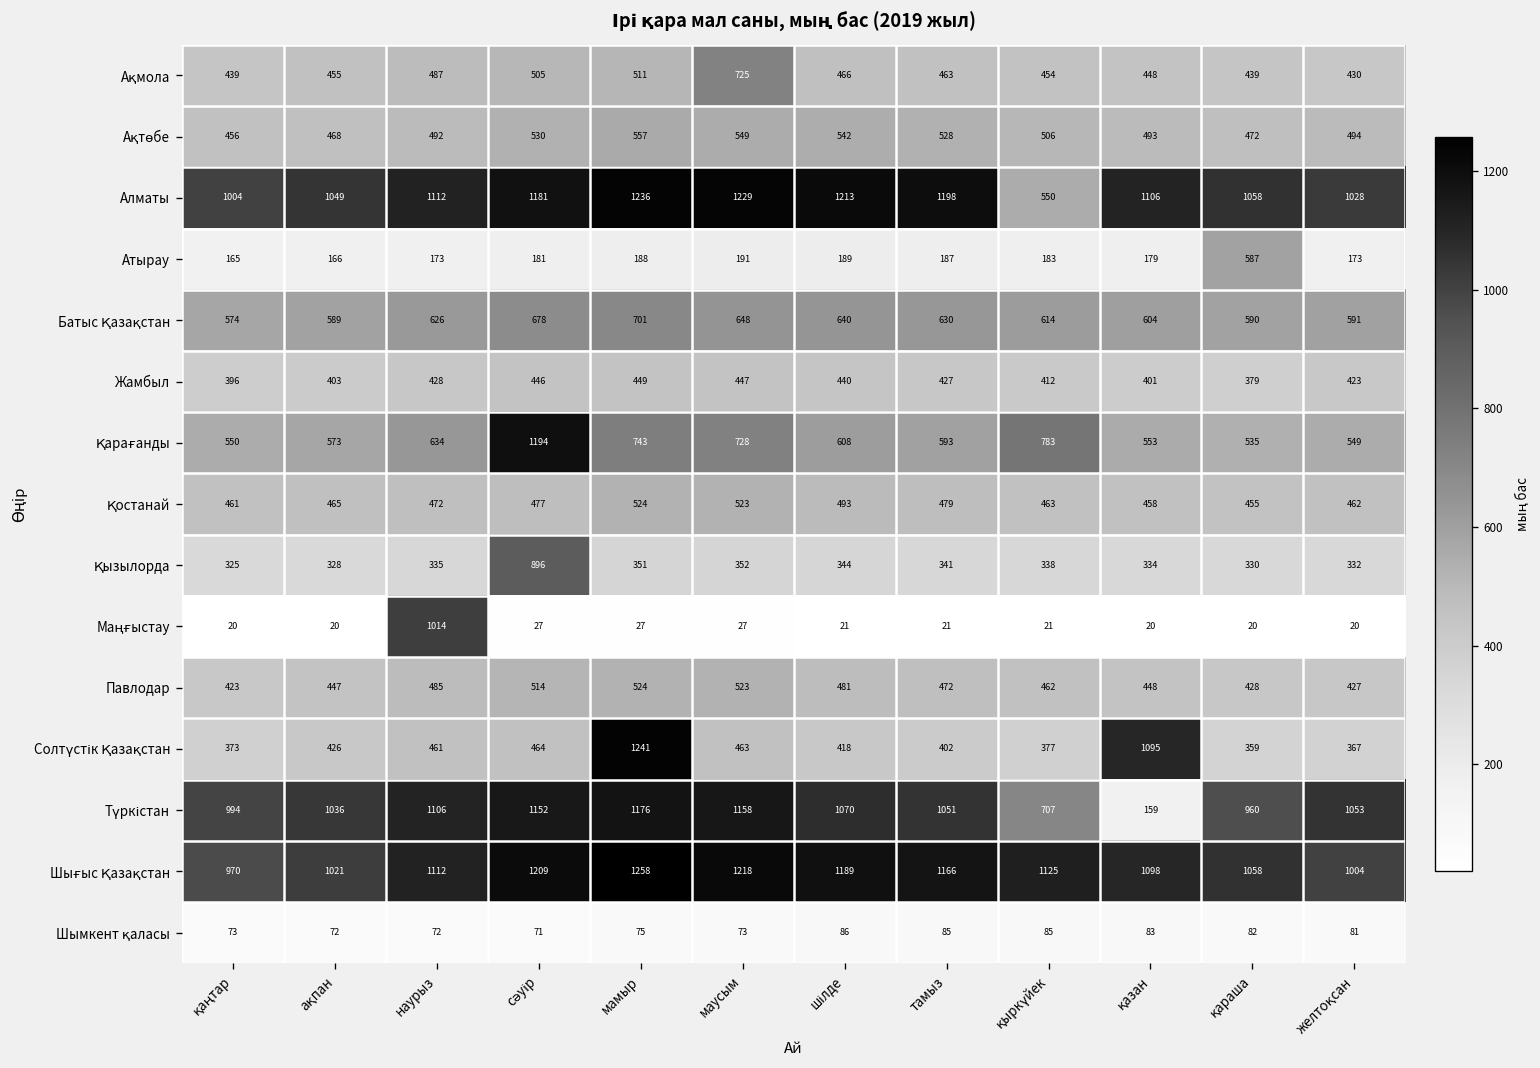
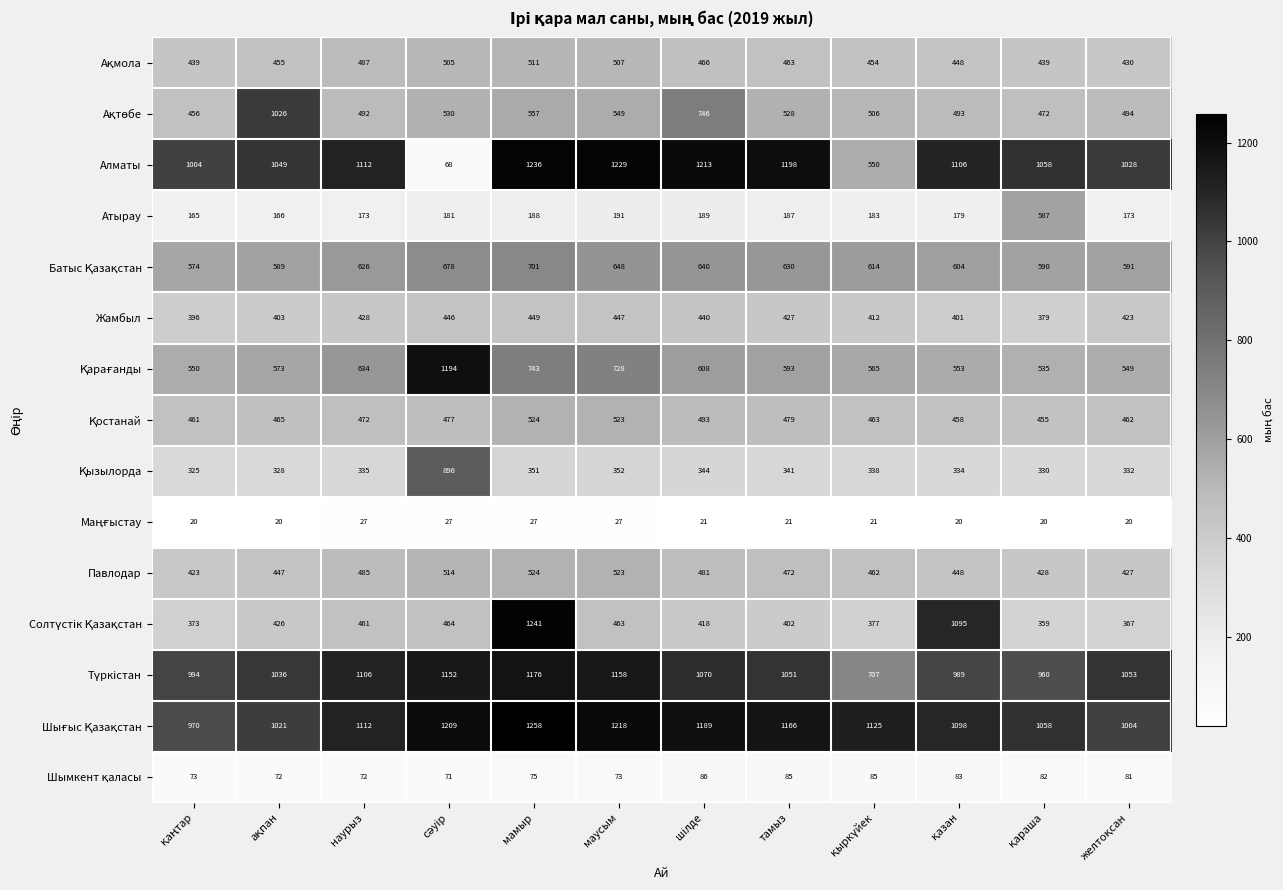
  {
    "Ақмола": {
      "қаңтар": 439,
      "ақпан": 455,
      "наурыз": 487,
      "сәуір": 505,
      "мамыр": 511,
-     "маусым": 725,
+     "маусым": 507,
      "шілде": 466,
      "тамыз": 463,
      "қыркүйек": 454,
      "қазан": 448,
      "қараша": 439,
      "желтоқсан": 430
    },
    "Ақтөбе": {
      "қаңтар": 456,
-     "ақпан": 468,
+     "ақпан": 1026,
      "наурыз": 492,
      "сәуір": 530,
      "мамыр": 557,
      "маусым": 549,
-     "шілде": 542,
+     "шілде": 746,
      "тамыз": 528,
      "қыркүйек": 506,
      "қазан": 493,
      "қараша": 472,
      "желтоқсан": 494
    },
    "Алматы": {
      "қаңтар": 1004,
      "ақпан": 1049,
      "наурыз": 1112,
-     "сәуір": 1181,
+     "сәуір": 68,
      "мамыр": 1236,
      "маусым": 1229,
      "шілде": 1213,
      "тамыз": 1198,
      "қыркүйек": 550,
      "қазан": 1106,
      "қараша": 1058,
      "желтоқсан": 1028
    },
    "Атырау": {
      "қаңтар": 165,
      "ақпан": 166,
      "наурыз": 173,
      "сәуір": 181,
      "мамыр": 188,
      "маусым": 191,
      "шілде": 189,
      "тамыз": 187,
      "қыркүйек": 183,
      "қазан": 179,
      "қараша": 587,
      "желтоқсан": 173
    },
    "Батыс Қазақстан": {
      "қаңтар": 574,
      "ақпан": 589,
      "наурыз": 626,
      "сәуір": 678,
      "мамыр": 701,
      "маусым": 648,
      "шілде": 640,
      "тамыз": 630,
      "қыркүйек": 614,
      "қазан": 604,
      "қараша": 590,
      "желтоқсан": 591
    },
    "Жамбыл": {
      "қаңтар": 396,
      "ақпан": 403,
      "наурыз": 428,
      "сәуір": 446,
      "мамыр": 449,
      "маусым": 447,
      "шілде": 440,
      "тамыз": 427,
      "қыркүйек": 412,
      "қазан": 401,
      "қараша": 379,
      "желтоқсан": 423
    },
    "Қарағанды": {
      "қаңтар": 550,
      "ақпан": 573,
      "наурыз": 634,
      "сәуір": 1194,
      "мамыр": 743,
      "маусым": 728,
      "шілде": 608,
      "тамыз": 593,
-     "қыркүйек": 783,
+     "қыркүйек": 565,
      "қазан": 553,
      "қараша": 535,
      "желтоқсан": 549
    },
    "Қостанай": {
      "қаңтар": 461,
      "ақпан": 465,
      "наурыз": 472,
      "сәуір": 477,
      "мамыр": 524,
      "маусым": 523,
      "шілде": 493,
      "тамыз": 479,
      "қыркүйек": 463,
      "қазан": 458,
      "қараша": 455,
      "желтоқсан": 462
    },
    "Қызылорда": {
      "қаңтар": 325,
      "ақпан": 328,
      "наурыз": 335,
      "сәуір": 896,
      "мамыр": 351,
      "маусым": 352,
      "шілде": 344,
      "тамыз": 341,
      "қыркүйек": 338,
      "қазан": 334,
      "қараша": 330,
      "желтоқсан": 332
    },
    "Маңғыстау": {
      "қаңтар": 20,
      "ақпан": 20,
-     "наурыз": 1014,
+     "наурыз": 27,
      "сәуір": 27,
      "мамыр": 27,
      "маусым": 27,
      "шілде": 21,
      "тамыз": 21,
      "қыркүйек": 21,
      "қазан": 20,
      "қараша": 20,
      "желтоқсан": 20
    },
    "Павлодар": {
      "қаңтар": 423,
      "ақпан": 447,
      "наурыз": 485,
      "сәуір": 514,
      "мамыр": 524,
      "маусым": 523,
      "шілде": 481,
      "тамыз": 472,
      "қыркүйек": 462,
      "қазан": 448,
      "қараша": 428,
      "желтоқсан": 427
    },
    "Солтүстік Қазақстан": {
      "қаңтар": 373,
      "ақпан": 426,
      "наурыз": 461,
      "сәуір": 464,
      "мамыр": 1241,
      "маусым": 463,
      "шілде": 418,
      "тамыз": 402,
      "қыркүйек": 377,
      "қазан": 1095,
      "қараша": 359,
      "желтоқсан": 367
    },
    "Түркістан": {
      "қаңтар": 994,
      "ақпан": 1036,
      "наурыз": 1106,
      "сәуір": 1152,
      "мамыр": 1176,
      "маусым": 1158,
      "шілде": 1070,
      "тамыз": 1051,
      "қыркүйек": 707,
-     "қазан": 159,
+     "қазан": 989,
      "қараша": 960,
      "желтоқсан": 1053
    },
    "Шығыс Қазақстан": {
      "қаңтар": 970,
      "ақпан": 1021,
      "наурыз": 1112,
      "сәуір": 1209,
      "мамыр": 1258,
      "маусым": 1218,
      "шілде": 1189,
      "тамыз": 1166,
      "қыркүйек": 1125,
      "қазан": 1098,
      "қараша": 1058,
      "желтоқсан": 1004
    },
    "Шымкент қаласы": {
      "қаңтар": 73,
      "ақпан": 72,
      "наурыз": 72,
      "сәуір": 71,
      "мамыр": 75,
      "маусым": 73,
      "шілде": 86,
      "тамыз": 85,
      "қыркүйек": 85,
      "қазан": 83,
      "қараша": 82,
      "желтоқсан": 81
    }
  }
